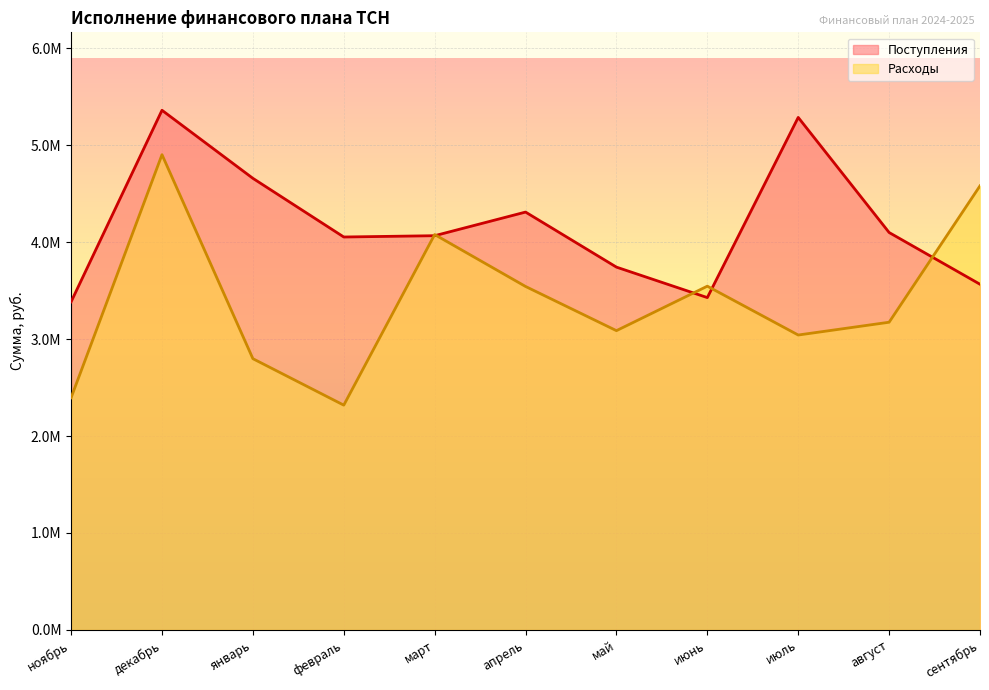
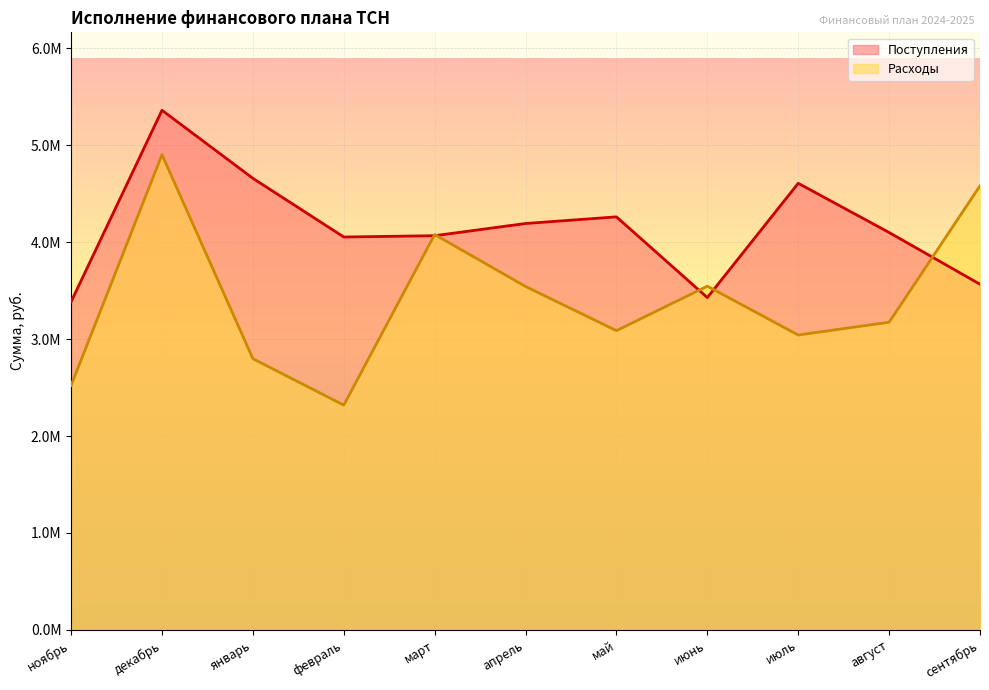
  {
    "Поступления": {
      "ноябрь": 3400000,
      "декабрь": 5400000,
      "январь": 4700000,
      "февраль": 4100000,
-     "апрель": 4300000,
-     "май": 3700000,
+     "апрель": 4200000,
+     "май": 4300000,
      "июнь": 3400000,
-     "июль": 5300000,
+     "июль": 4600000,
      "август": 4100000,
      "сентябрь": 3600000
    },
    "Расходы": {
-     "ноябрь": 2400000,
+     "ноябрь": 2500000,
      "декабрь": 4900000,
      "январь": 2800000,
      "февраль": 2300000,
      "апрель": 3500000,
      "май": 3100000,
      "июнь": 3500000,
      "июль": 3000000,
      "август": 3200000,
      "сентябрь": 4600000
    }
  }
